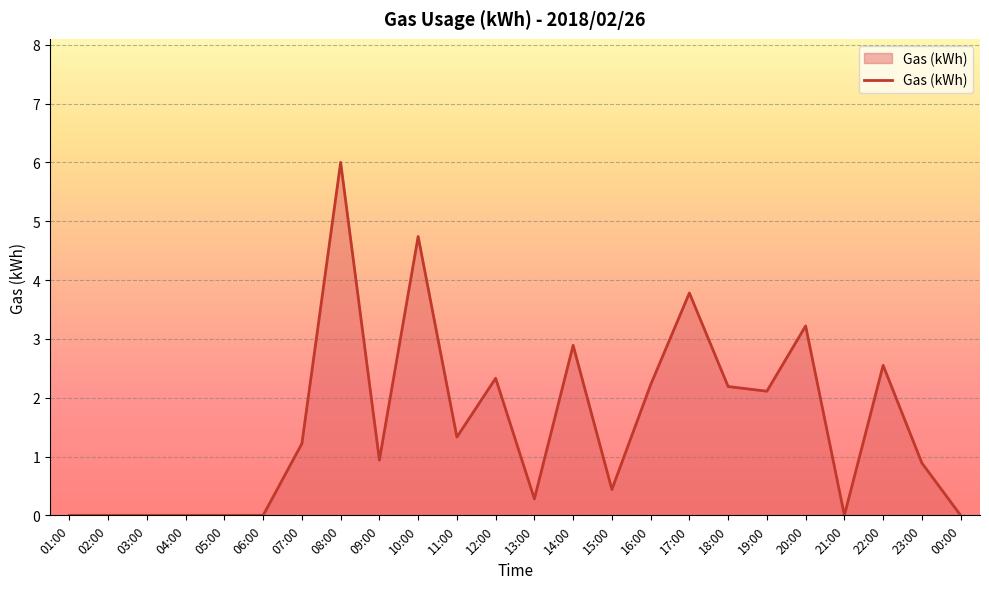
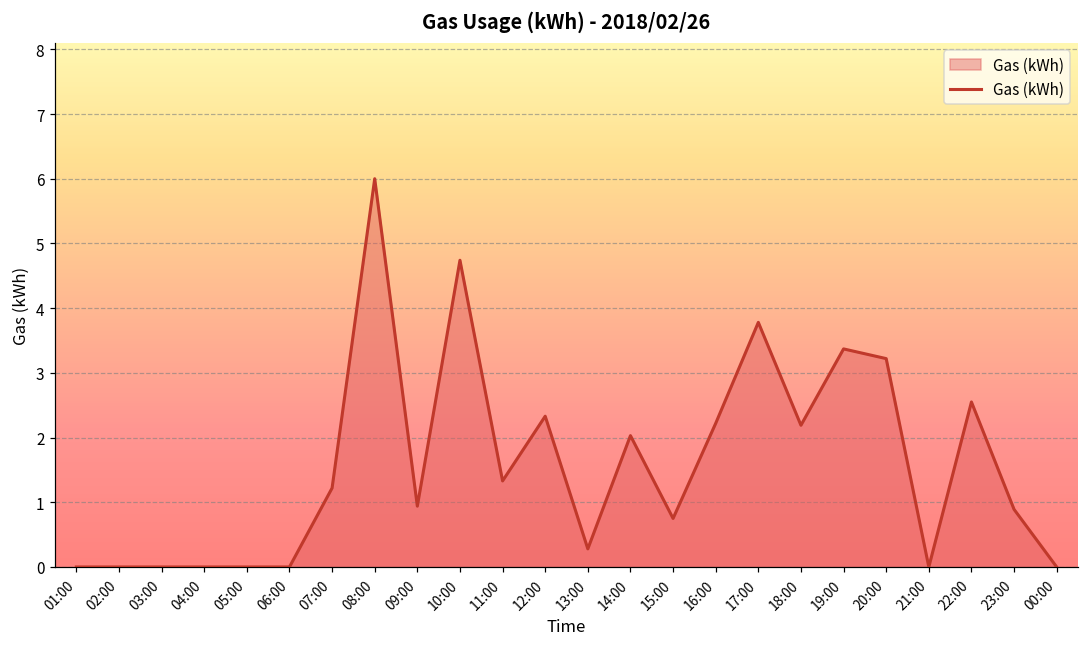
  {
    "01:00": 0.0,
    "02:00": 0.0,
    "03:00": 0.0,
    "04:00": 0.0,
    "05:00": 0.0,
    "06:00": 0.0,
    "07:00": 1.2,
    "08:00": 6.0,
    "09:00": 0.9,
    "10:00": 4.7,
    "11:00": 1.3,
    "12:00": 2.3,
    "13:00": 0.3,
-   "14:00": 2.9,
-   "15:00": 0.4,
+   "14:00": 2.0,
+   "15:00": 0.8,
    "16:00": 2.2,
    "17:00": 3.8,
    "18:00": 2.2,
-   "19:00": 2.1,
+   "19:00": 3.4,
    "20:00": 3.2,
    "21:00": 0.0,
    "22:00": 2.6,
    "23:00": 0.9,
    "00:00": 0.0
  }
